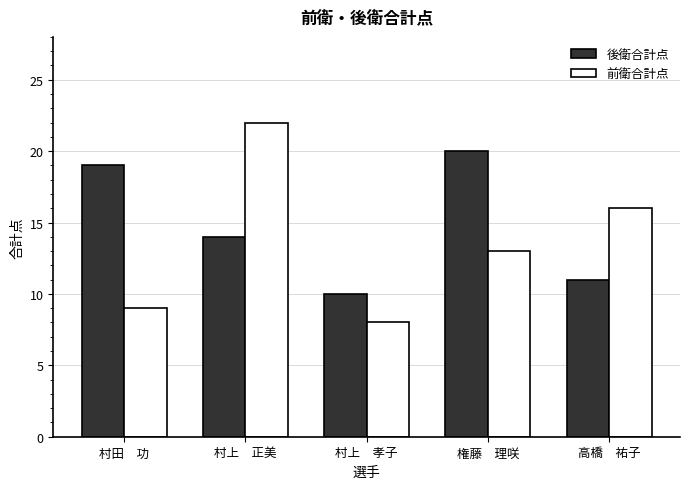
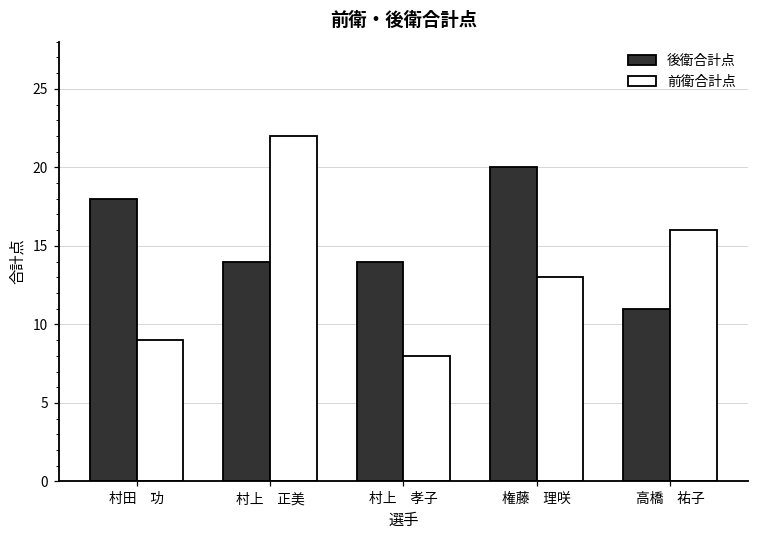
  {
    "後衛合計点": {
-     "村田 功": 19,
+     "村田 功": 18,
      "村上 正美": 14,
-     "村上 孝子": 10,
+     "村上 孝子": 14,
      "権藤 理咲": 20,
      "高橋 祐子": 11
    },
    "前衛合計点": {
      "村田 功": 9,
      "村上 正美": 22,
      "村上 孝子": 8,
      "権藤 理咲": 13,
      "高橋 祐子": 16
    }
  }
